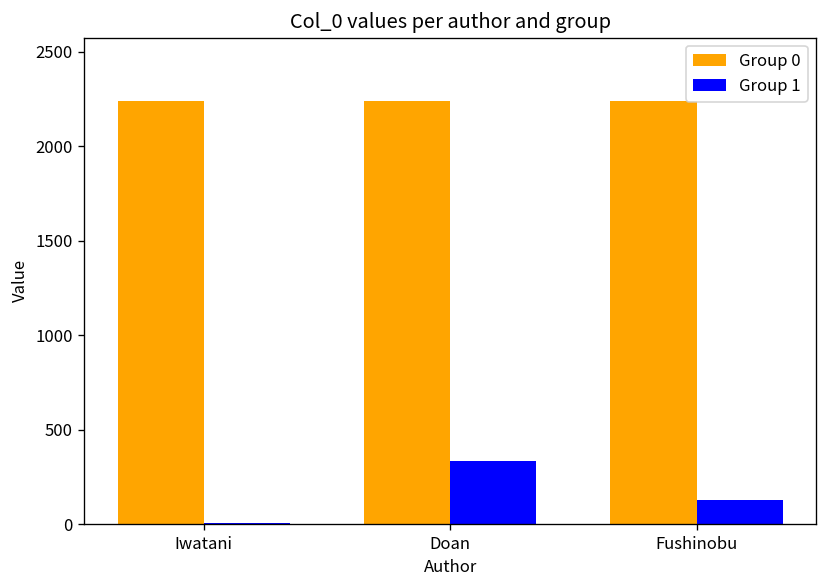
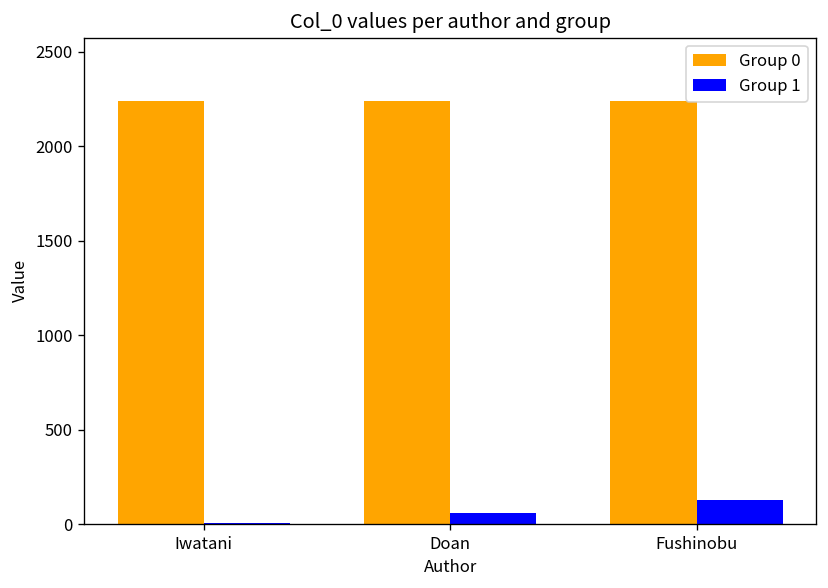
  {
    "Group 0": {
      "Iwatani": 2240,
      "Doan": 2240,
      "Fushinobu": 2240
    },
    "Group 1": {
-     "Doan": 330,
+     "Doan": 60,
      "Fushinobu": 130
    }
  }
